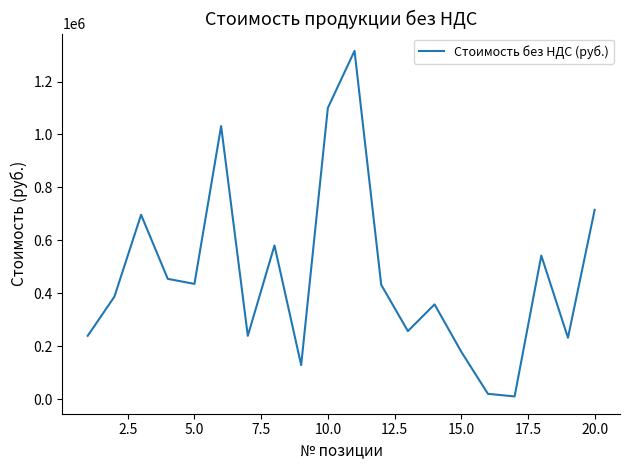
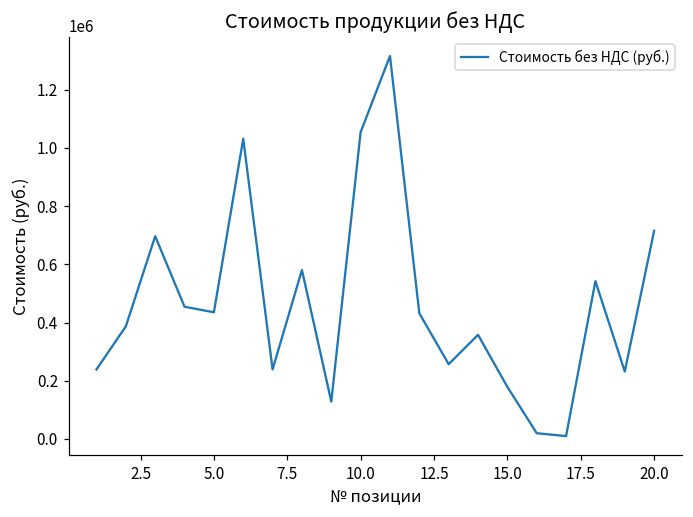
  {
    "5.0": 440000,
-   "10.0": 1100000,
+   "10.0": 1050000,
    "15.0": 180000,
    "20.0": 720000
  }
